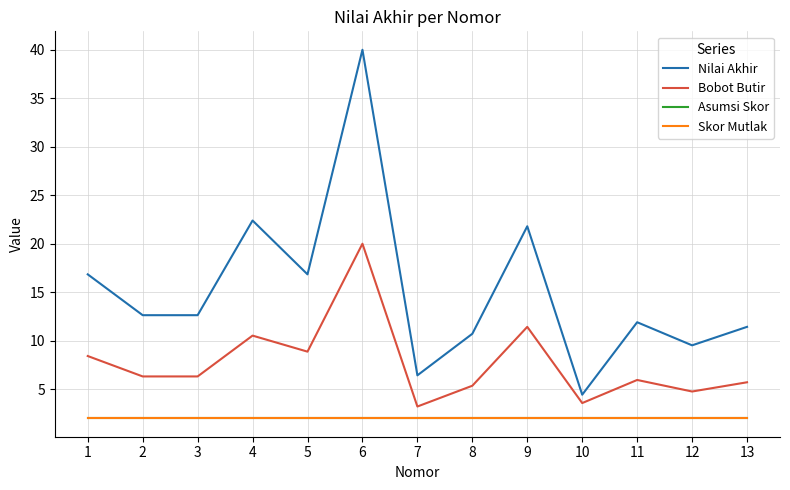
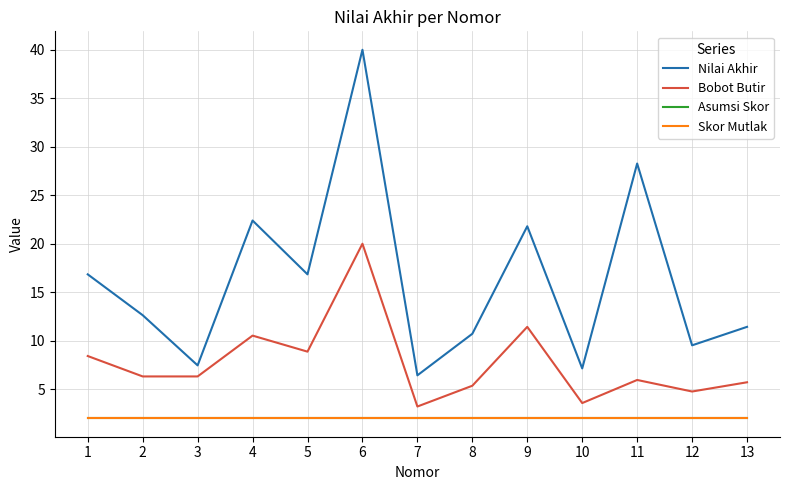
  {
    "Nilai Akhir": {
      "1": 17,
      "2": 13,
-     "3": 13,
+     "3": 7,
      "4": 22,
      "5": 17,
      "6": 40,
      "7": 6,
      "8": 11,
      "9": 22,
-     "10": 4,
-     "11": 12,
+     "10": 7,
+     "11": 28,
      "12": 10,
      "13": 11
    },
    "Bobot Butir": {
      "1": 8,
      "2": 6,
      "3": 6,
      "4": 11,
      "5": 9,
      "6": 20,
      "7": 3,
      "8": 5,
      "9": 11,
      "10": 4,
      "11": 6,
      "12": 5,
      "13": 6
    },
    "Skor Mutlak": {
      "1": 2,
      "2": 2,
      "3": 2,
      "4": 2,
      "5": 2,
      "6": 2,
      "7": 2,
      "8": 2,
      "9": 2,
      "10": 2,
      "11": 2,
      "12": 2,
      "13": 2
    }
  }
